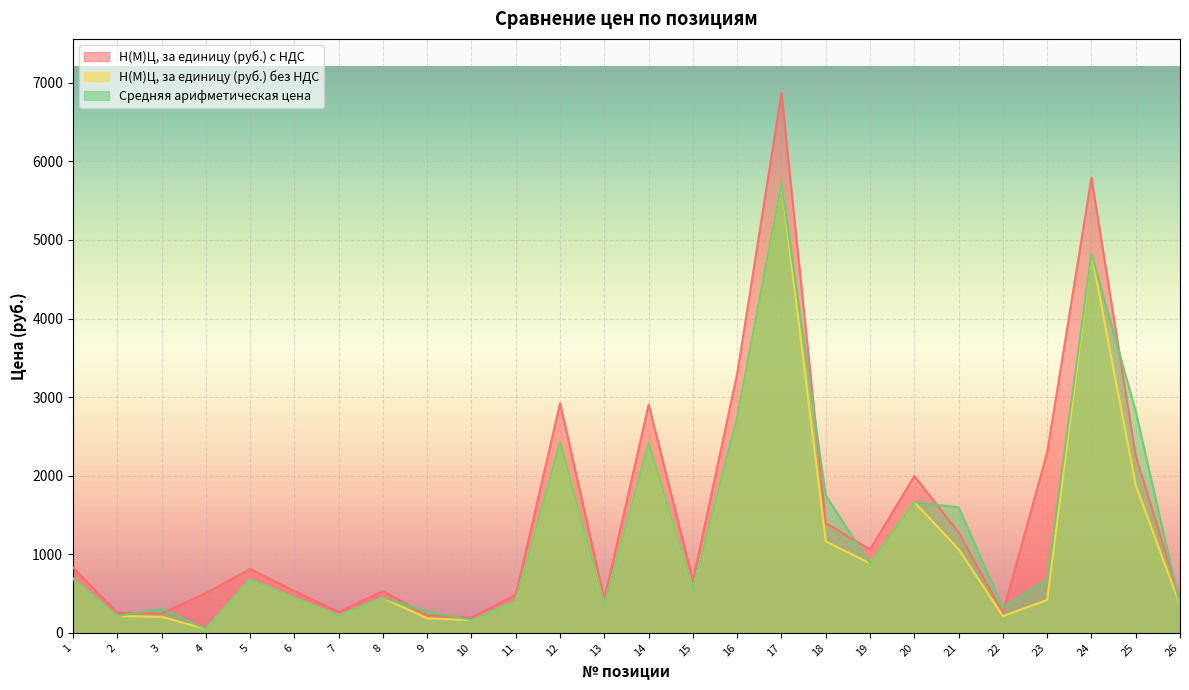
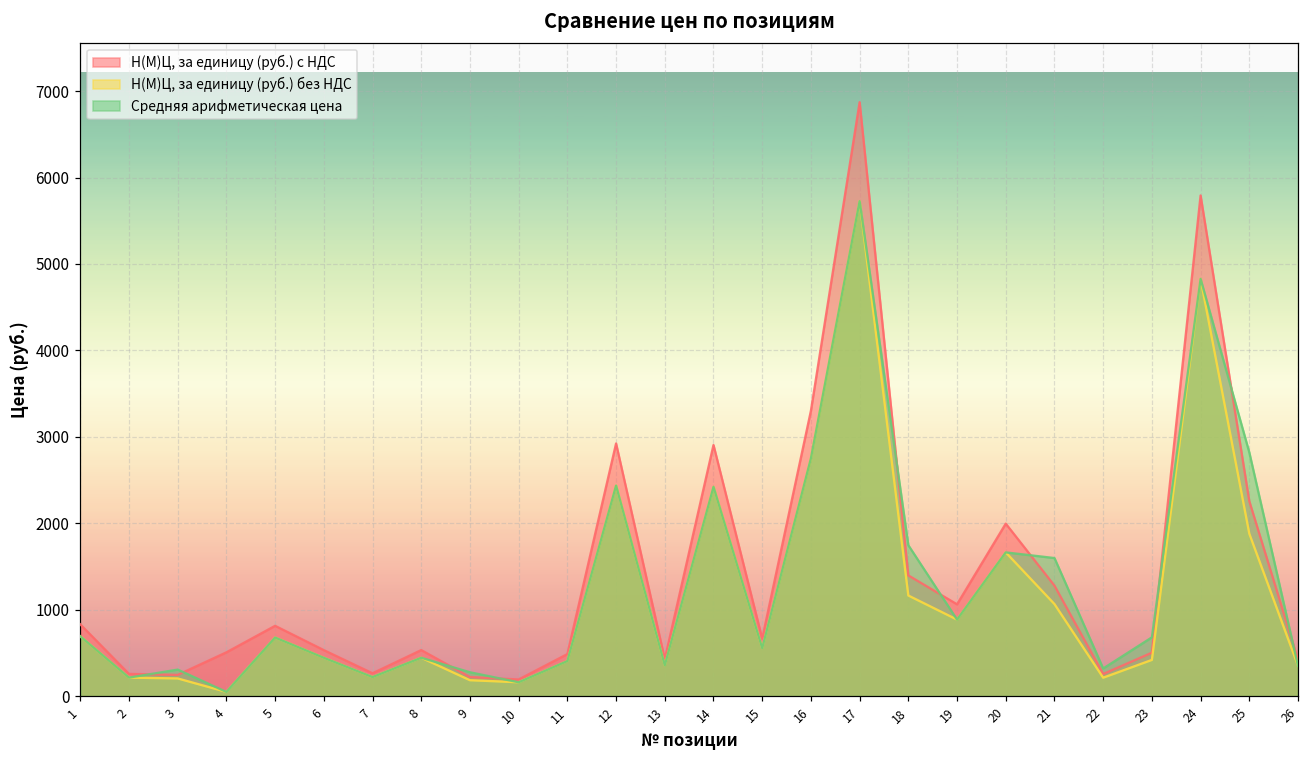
  {
    "Н(М)Ц, за единицу (руб.) с НДС": {
      "1": 800,
      "2": 300,
      "3": 200,
      "4": 500,
      "5": 800,
      "6": 500,
      "7": 300,
      "8": 500,
      "9": 200,
      "11": 500,
      "12": 2900,
      "13": 400,
      "14": 2900,
      "15": 700,
      "16": 3300,
      "17": 6900,
      "18": 1400,
      "19": 1100,
      "20": 2000,
      "21": 1300,
      "22": 300,
-     "23": 2300,
+     "23": 500,
      "24": 5800,
      "25": 2300,
      "26": 400
    },
    "Н(М)Ц, за единицу (руб.) без НДС": {
      "3": 200,
      "9": 200,
      "18": 1200,
      "21": 1100,
      "22": 200,
      "23": 400,
      "25": 1900
    },
    "Средняя арифметическая цена": {
      "3": 300,
      "9": 300,
      "18": 1700,
      "21": 1600,
      "22": 300,
      "23": 700,
      "25": 2800
    }
  }
